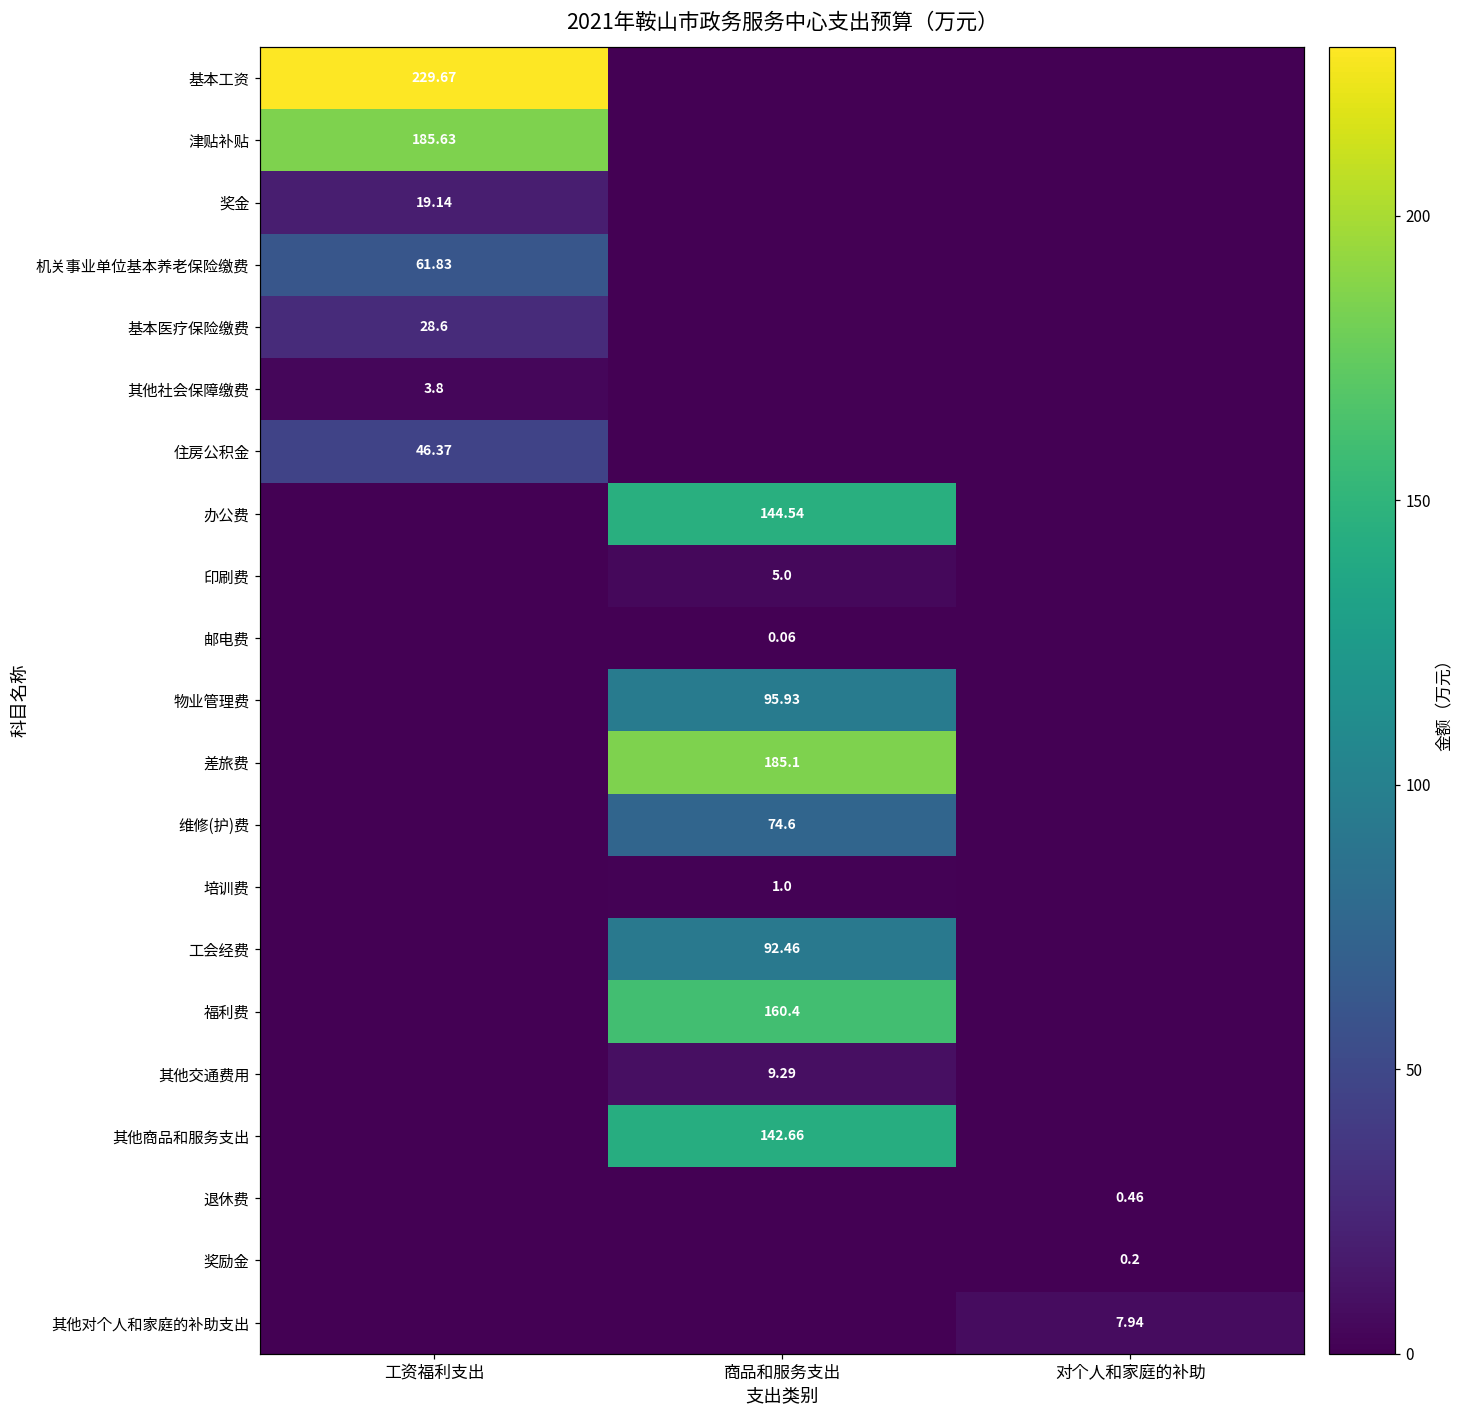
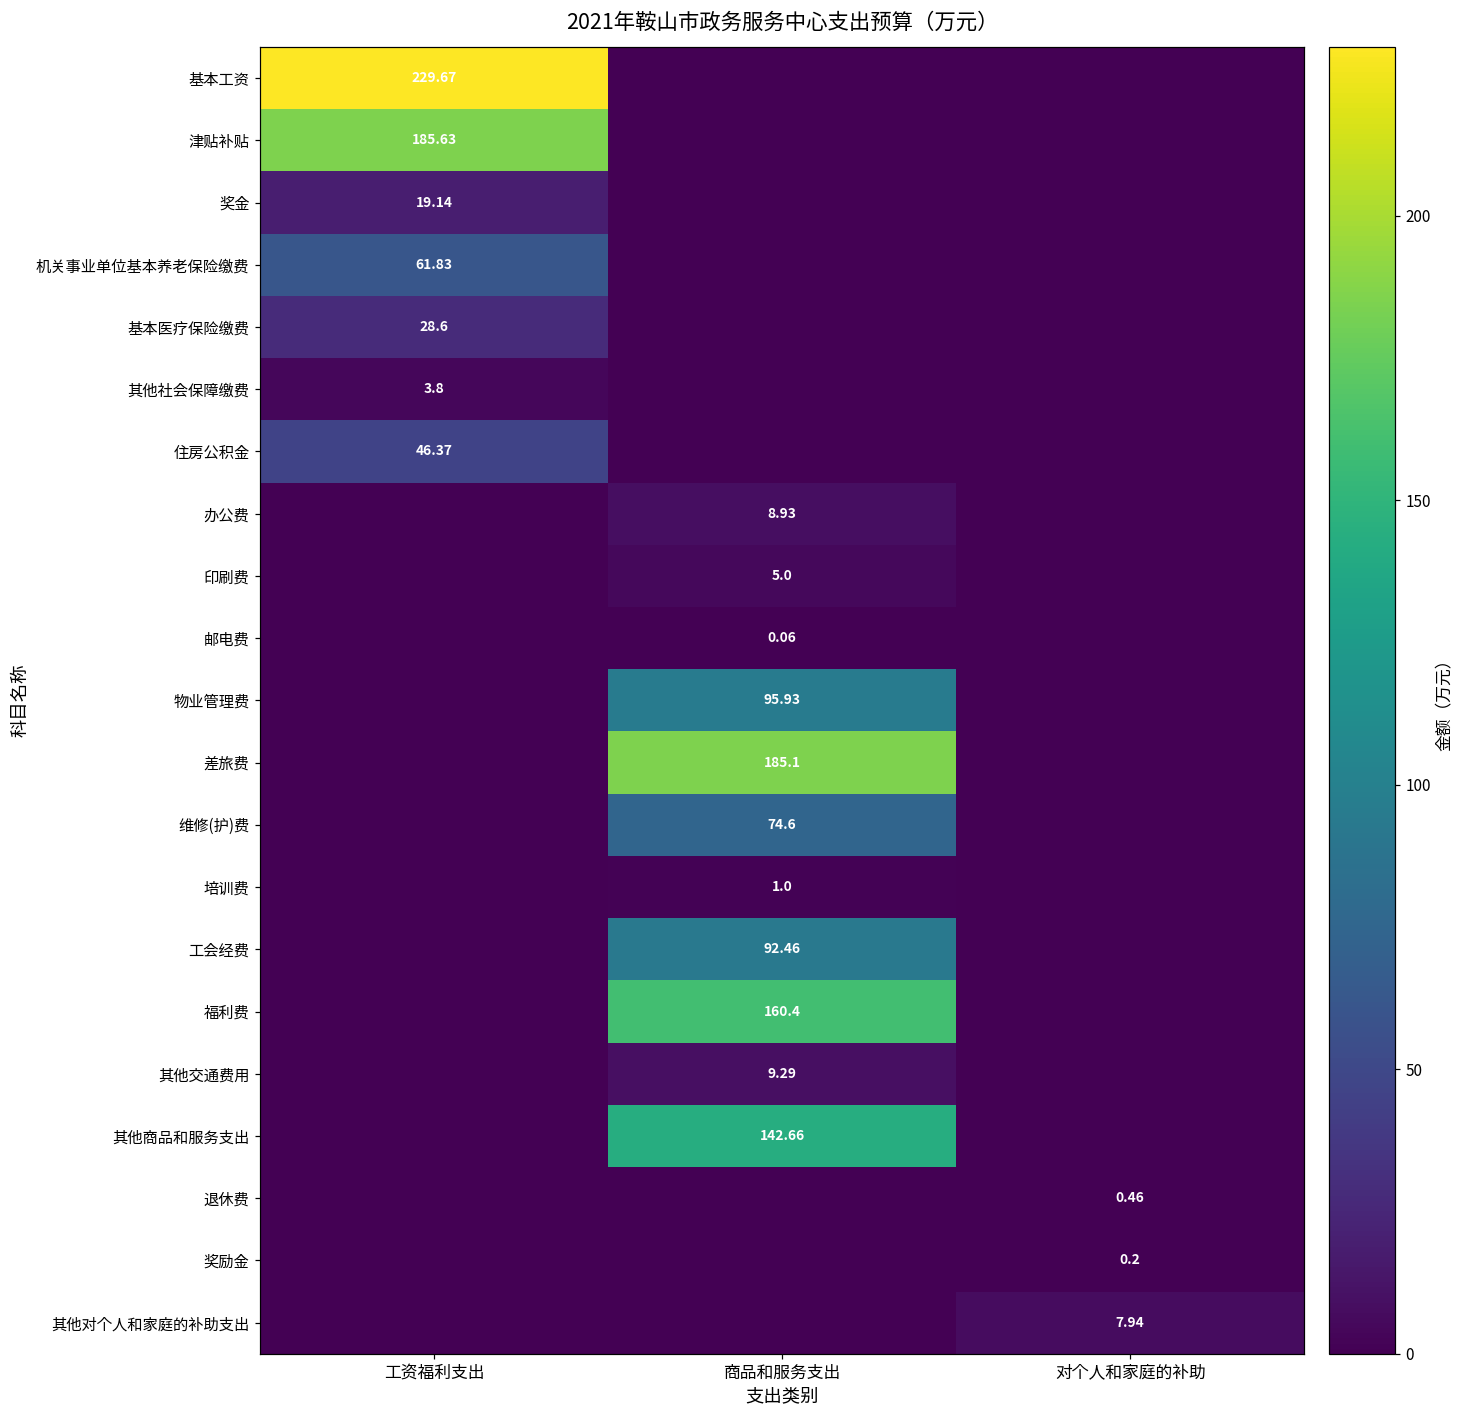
  {
    "基本工资": {
      "工资福利支出": 229.67
    },
    "津贴补贴": {
      "工资福利支出": 185.63
    },
    "奖金": {
      "工资福利支出": 19.14
    },
    "机关事业单位基本养老保险缴费": {
      "工资福利支出": 61.83
    },
    "基本医疗保险缴费": {
      "工资福利支出": 28.6
    },
    "其他社会保障缴费": {
      "工资福利支出": 3.8
    },
    "住房公积金": {
      "工资福利支出": 46.37
    },
    "办公费": {
-     "商品和服务支出": 144.54
+     "商品和服务支出": 8.93
    },
    "印刷费": {
      "商品和服务支出": 5.0
    },
    "邮电费": {
      "商品和服务支出": 0.06
    },
    "物业管理费": {
      "商品和服务支出": 95.93
    },
    "差旅费": {
      "商品和服务支出": 185.1
    },
    "维修(护)费": {
      "商品和服务支出": 74.6
    },
    "培训费": {
      "商品和服务支出": 1.0
    },
    "工会经费": {
      "商品和服务支出": 92.46
    },
    "福利费": {
      "商品和服务支出": 160.4
    },
    "其他交通费用": {
      "商品和服务支出": 9.29
    },
    "其他商品和服务支出": {
      "商品和服务支出": 142.66
    },
    "退休费": {
      "对个人和家庭的补助": 0.46
    },
    "奖励金": {
      "对个人和家庭的补助": 0.2
    },
    "其他对个人和家庭的补助支出": {
      "对个人和家庭的补助": 7.94
    }
  }
